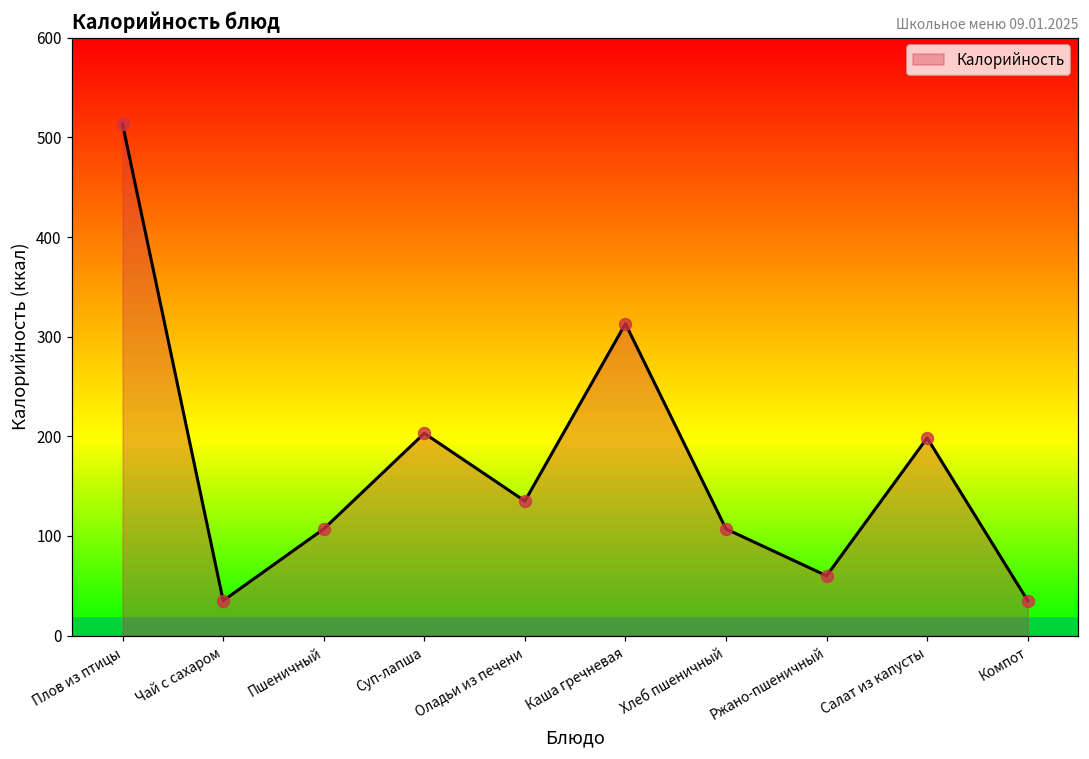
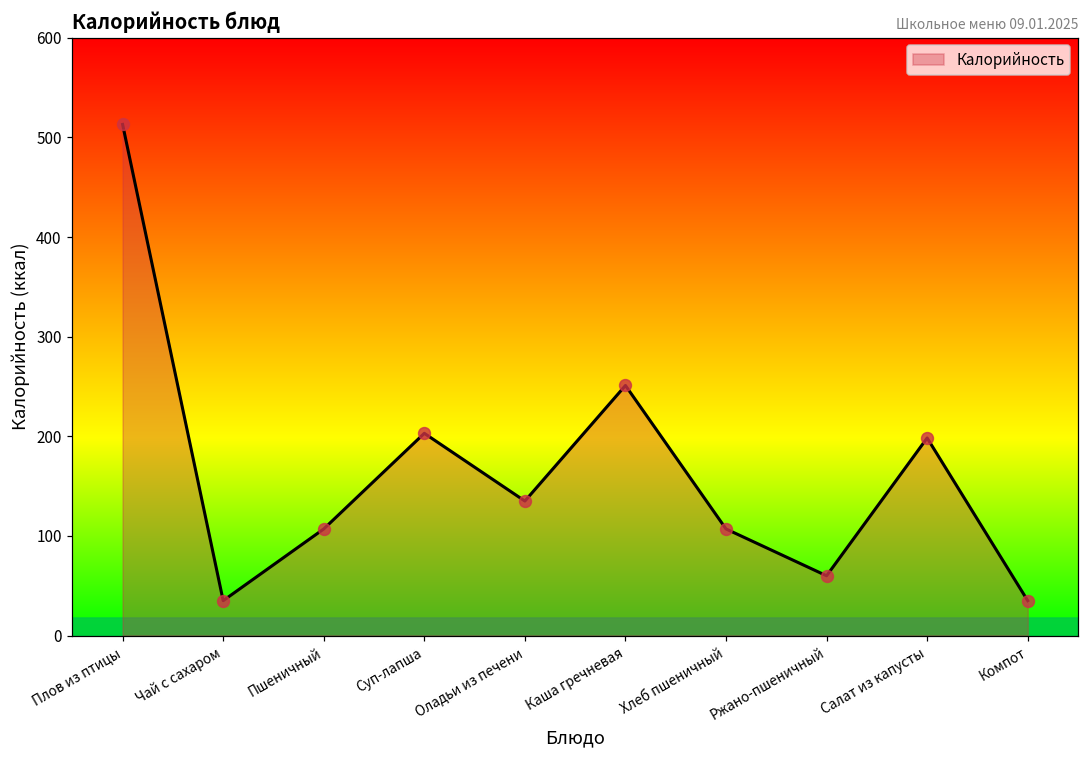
  {
    "Плов из птицы": 510,
    "Чай с сахаром": 40,
    "Пшеничный": 110,
    "Суп-лапша": 200,
    "Оладьи из печени": 140,
-   "Каша гречневая": 310,
+   "Каша гречневая": 250,
    "Хлеб пшеничный": 110,
    "Ржано-пшеничный": 60,
    "Салат из капусты": 200,
    "Компот": 40
  }
